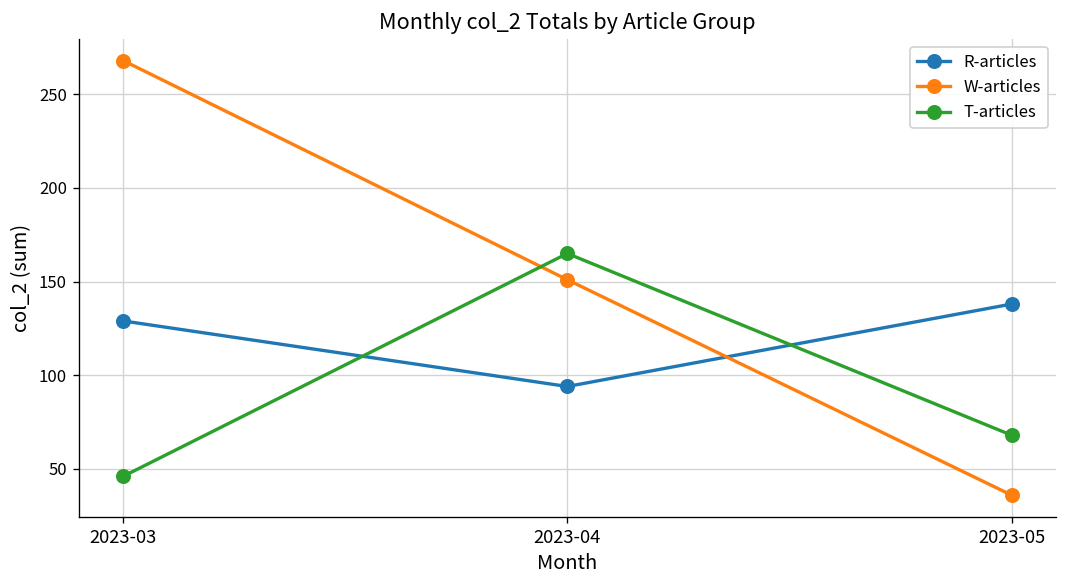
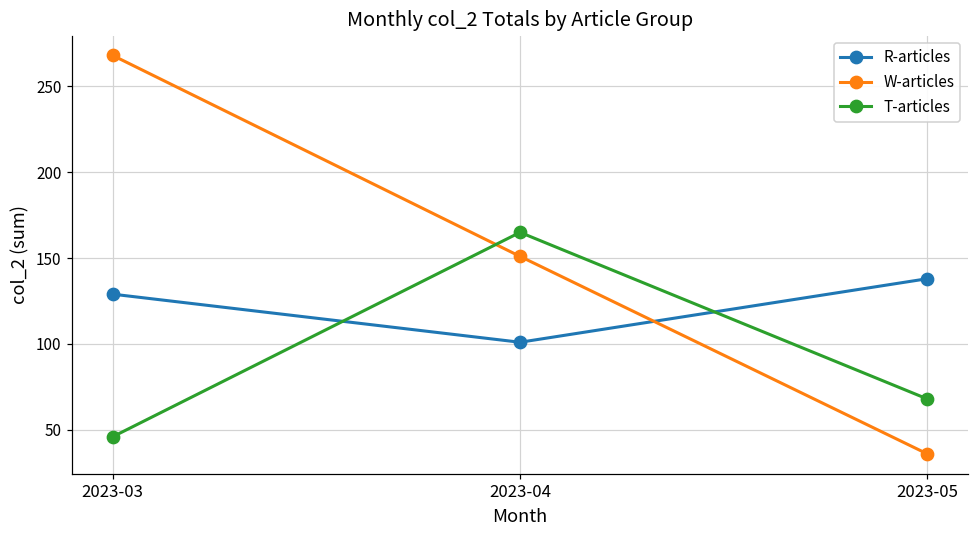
  {
    "R-articles": {
      "2023-03": 129,
-     "2023-04": 94,
+     "2023-04": 101,
      "2023-05": 138
    },
    "W-articles": {
      "2023-03": 268,
      "2023-04": 151,
      "2023-05": 36
    },
    "T-articles": {
      "2023-03": 46,
      "2023-04": 165,
      "2023-05": 68
    }
  }
